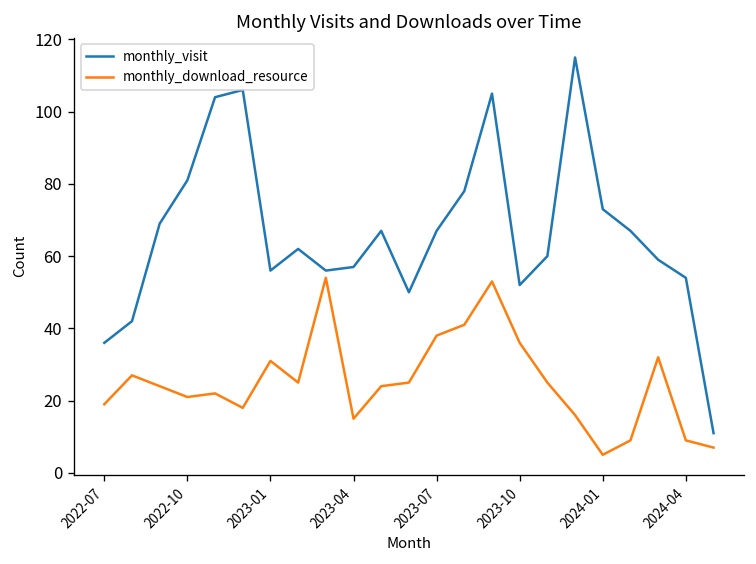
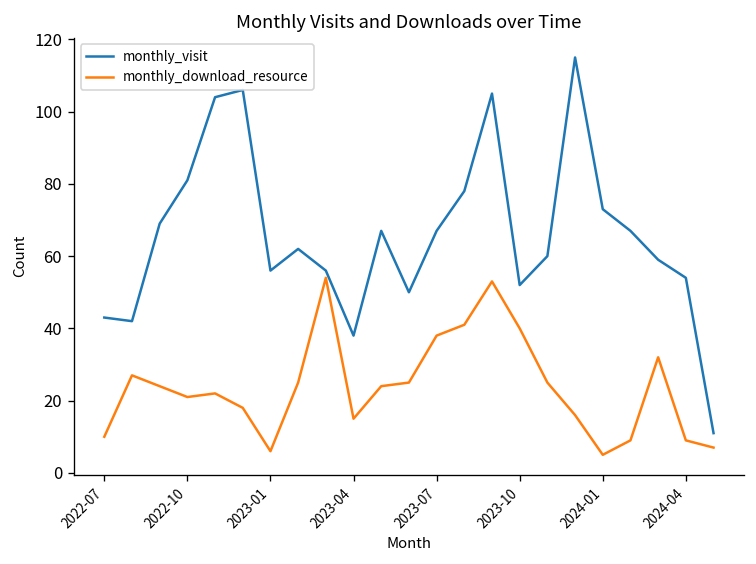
  {
    "monthly_visit": {
-     "2022-07": 36,
+     "2022-07": 43,
      "2022-10": 81,
      "2023-01": 56,
-     "2023-04": 57,
+     "2023-04": 38,
      "2023-07": 67,
      "2023-10": 52,
      "2024-01": 73,
      "2024-04": 54
    },
    "monthly_download_resource": {
-     "2022-07": 19,
+     "2022-07": 10,
      "2022-10": 21,
-     "2023-01": 31,
+     "2023-01": 6,
      "2023-04": 15,
      "2023-07": 38,
-     "2023-10": 36,
+     "2023-10": 40,
      "2024-01": 5,
      "2024-04": 9
    }
  }
